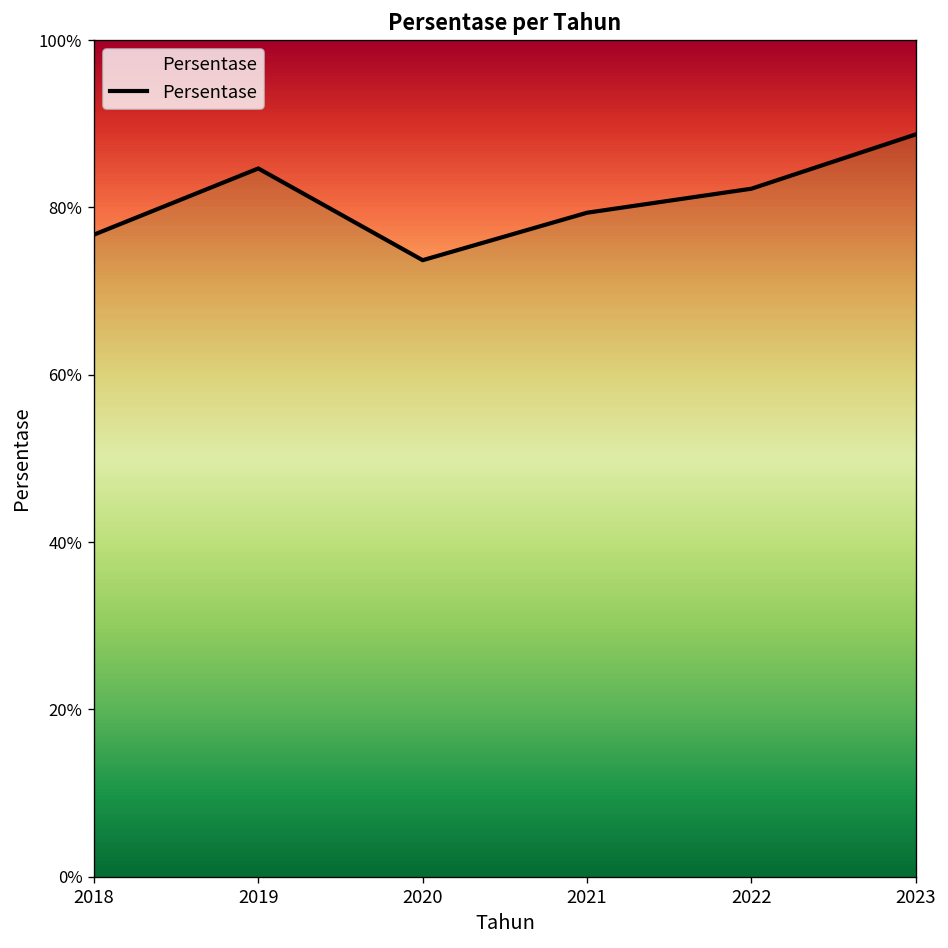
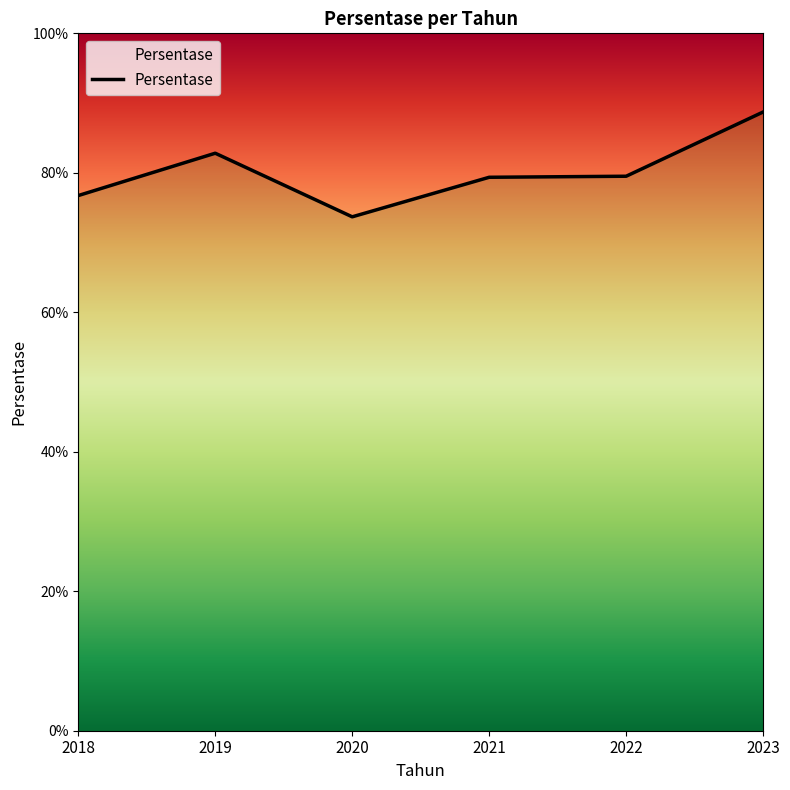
  {
    "2018": "77%",
-   "2019": "85%",
+   "2019": "83%",
    "2020": "74%",
    "2021": "79%",
-   "2022": "82%",
+   "2022": "80%",
    "2023": "89%"
  }
